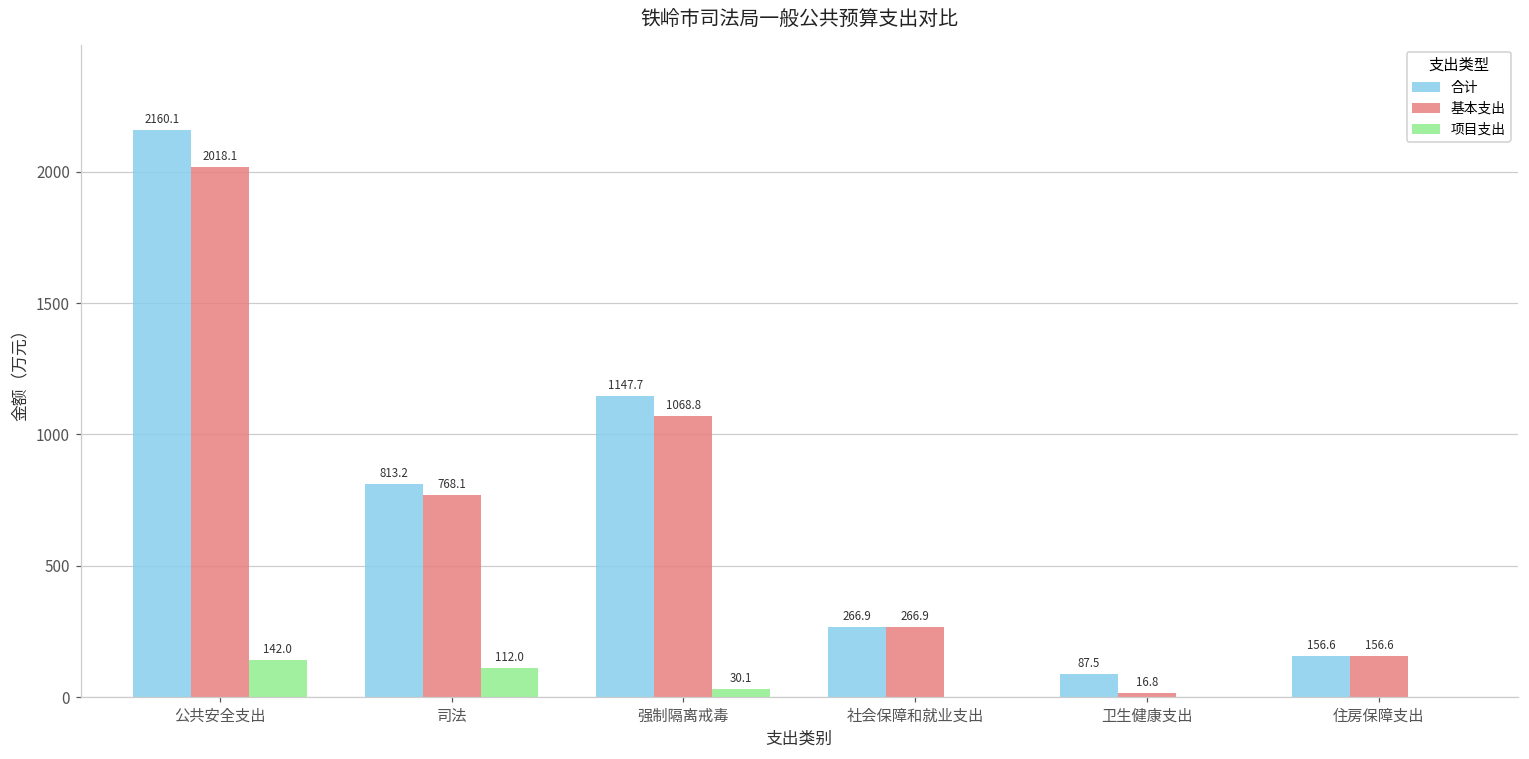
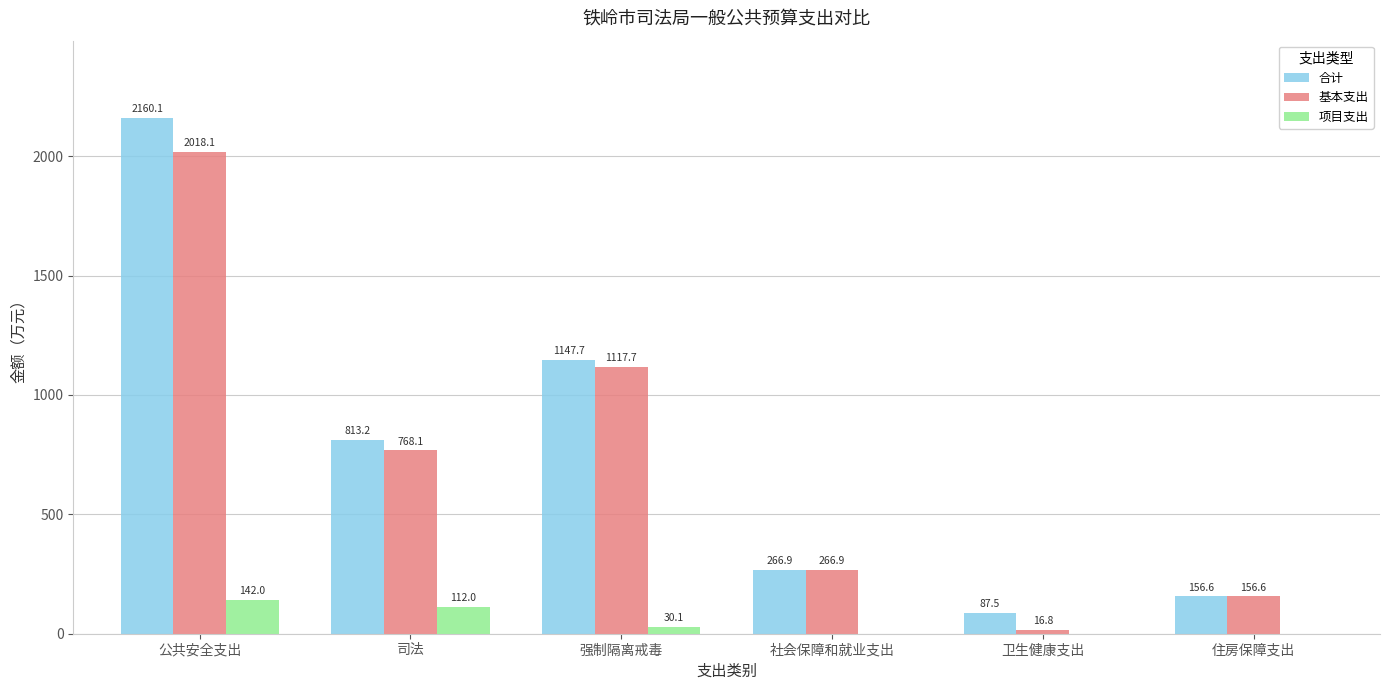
  {
    "合计": {
      "公共安全支出": 2160.1,
      "司法": 813.2,
      "强制隔离戒毒": 1147.7,
      "社会保障和就业支出": 266.9,
      "卫生健康支出": 87.5,
      "住房保障支出": 156.6
    },
    "基本支出": {
      "公共安全支出": 2018.1,
      "司法": 768.1,
-     "强制隔离戒毒": 1068.8,
+     "强制隔离戒毒": 1117.7,
      "社会保障和就业支出": 266.9,
      "卫生健康支出": 16.8,
      "住房保障支出": 156.6
    },
    "项目支出": {
      "公共安全支出": 142.0,
      "司法": 112.0,
      "强制隔离戒毒": 30.1
    }
  }
